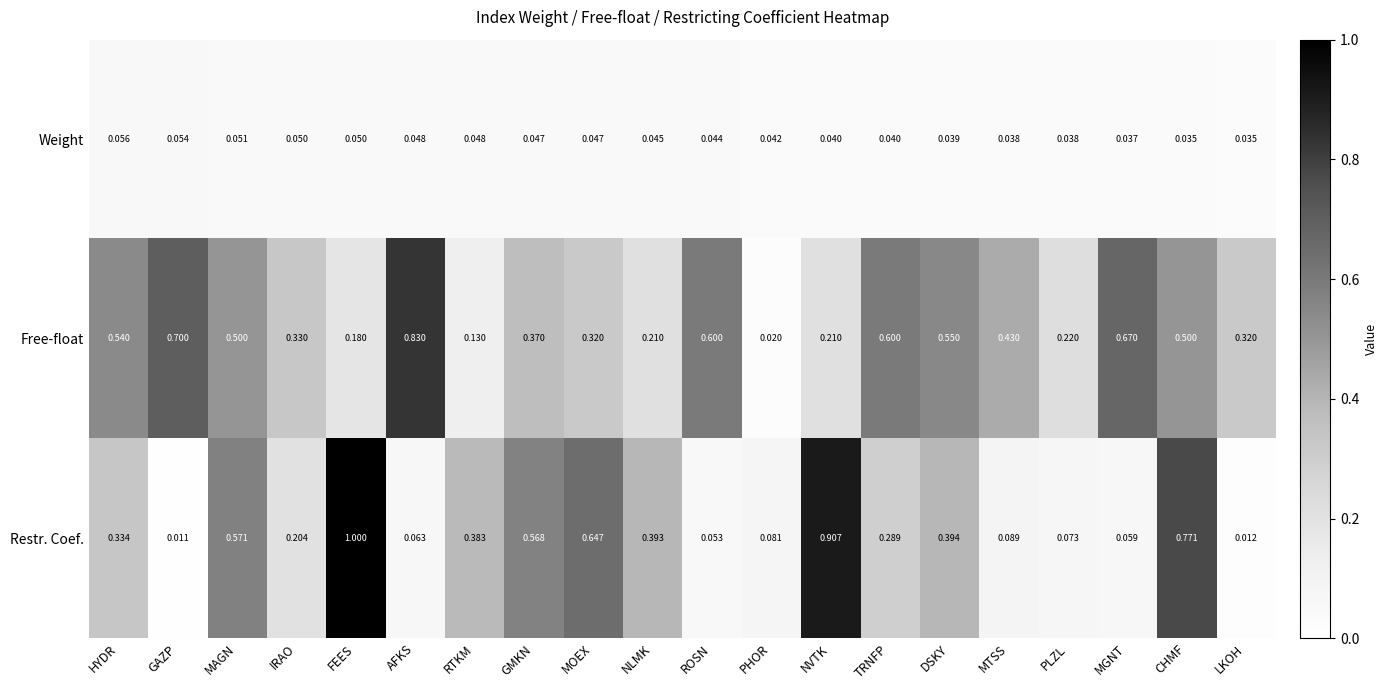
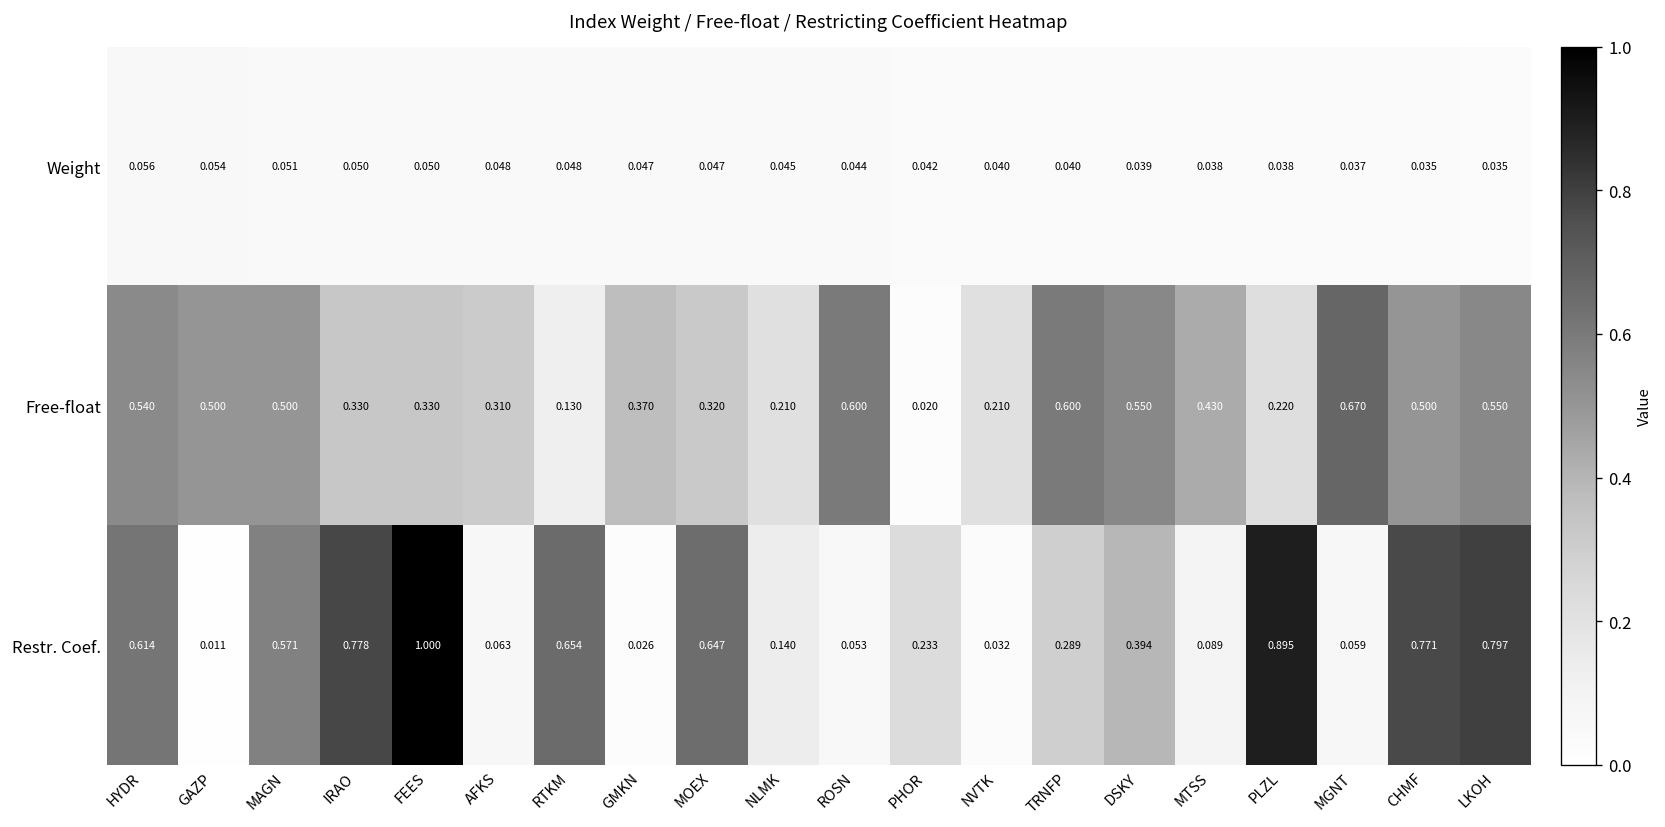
  {
    "Weight": {
      "HYDR": 0.056,
      "GAZP": 0.054,
      "MAGN": 0.051,
      "IRAO": 0.050,
      "FEES": 0.050,
      "AFKS": 0.048,
      "RTKM": 0.048,
      "GMKN": 0.047,
      "MOEX": 0.047,
      "NLMK": 0.045,
      "ROSN": 0.044,
      "PHOR": 0.042,
      "NVTK": 0.040,
      "TRNFP": 0.040,
      "DSKY": 0.039,
      "MTSS": 0.038,
      "PLZL": 0.038,
      "MGNT": 0.037,
      "CHMF": 0.035,
      "LKOH": 0.035
    },
    "Free-float": {
      "HYDR": 0.540,
-     "GAZP": 0.700,
+     "GAZP": 0.500,
      "MAGN": 0.500,
      "IRAO": 0.330,
-     "FEES": 0.180,
-     "AFKS": 0.830,
+     "FEES": 0.330,
+     "AFKS": 0.310,
      "RTKM": 0.130,
      "GMKN": 0.370,
      "MOEX": 0.320,
      "NLMK": 0.210,
      "ROSN": 0.600,
      "PHOR": 0.020,
      "NVTK": 0.210,
      "TRNFP": 0.600,
      "DSKY": 0.550,
      "MTSS": 0.430,
      "PLZL": 0.220,
      "MGNT": 0.670,
      "CHMF": 0.500,
-     "LKOH": 0.320
+     "LKOH": 0.550
    },
    "Restr. Coef.": {
-     "HYDR": 0.334,
+     "HYDR": 0.614,
      "GAZP": 0.011,
      "MAGN": 0.571,
-     "IRAO": 0.204,
+     "IRAO": 0.778,
      "FEES": 1.000,
      "AFKS": 0.063,
-     "RTKM": 0.383,
-     "GMKN": 0.568,
+     "RTKM": 0.654,
+     "GMKN": 0.026,
      "MOEX": 0.647,
-     "NLMK": 0.393,
+     "NLMK": 0.140,
      "ROSN": 0.053,
-     "PHOR": 0.081,
-     "NVTK": 0.907,
+     "PHOR": 0.233,
+     "NVTK": 0.032,
      "TRNFP": 0.289,
      "DSKY": 0.394,
      "MTSS": 0.089,
-     "PLZL": 0.073,
+     "PLZL": 0.895,
      "MGNT": 0.059,
      "CHMF": 0.771,
-     "LKOH": 0.012
+     "LKOH": 0.797
    }
  }
